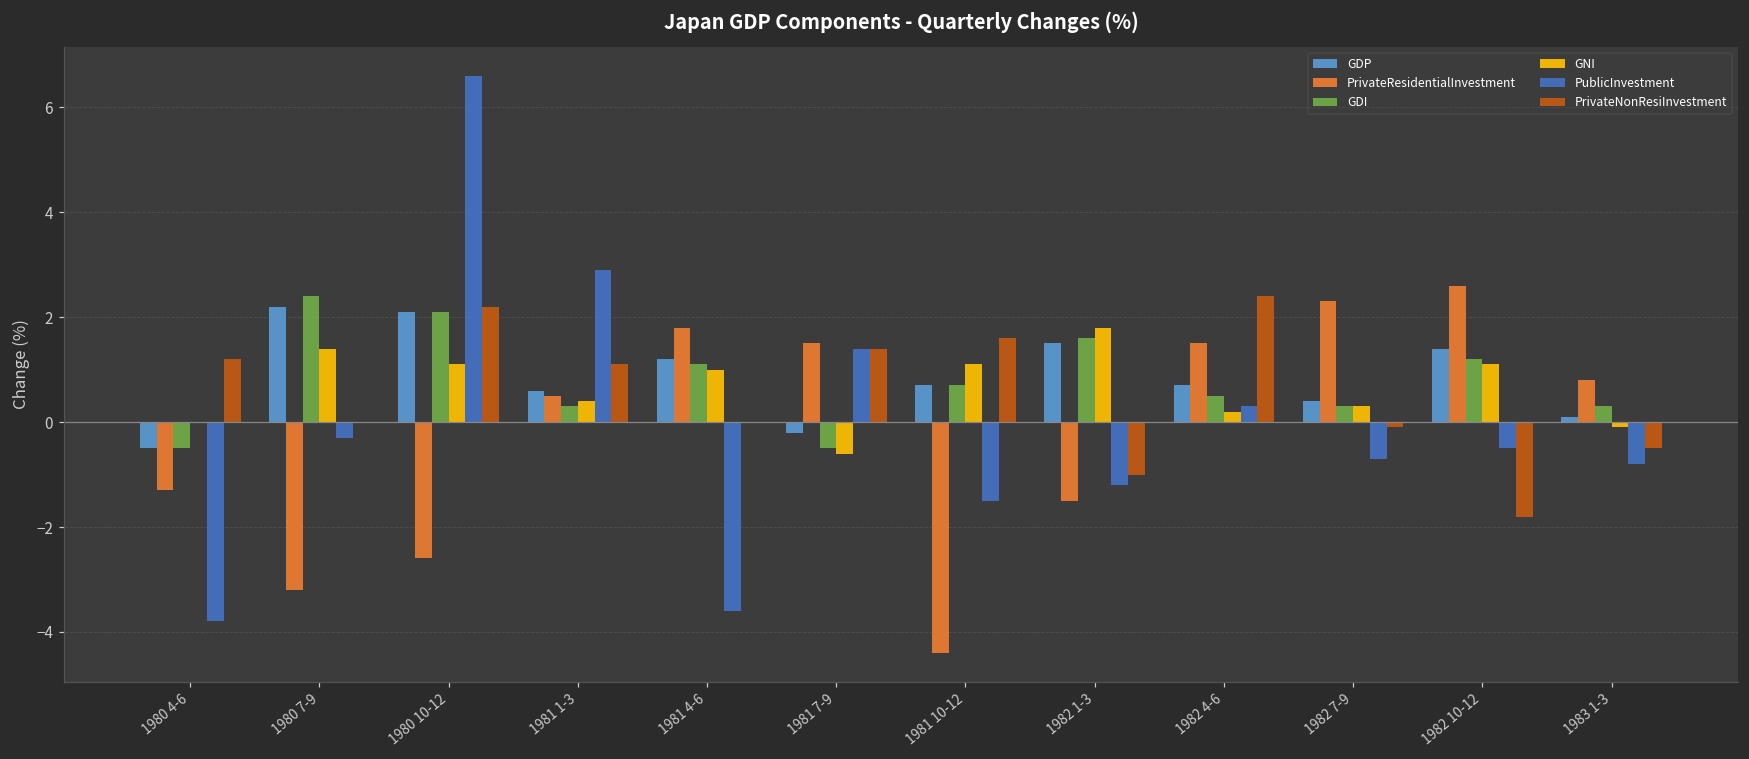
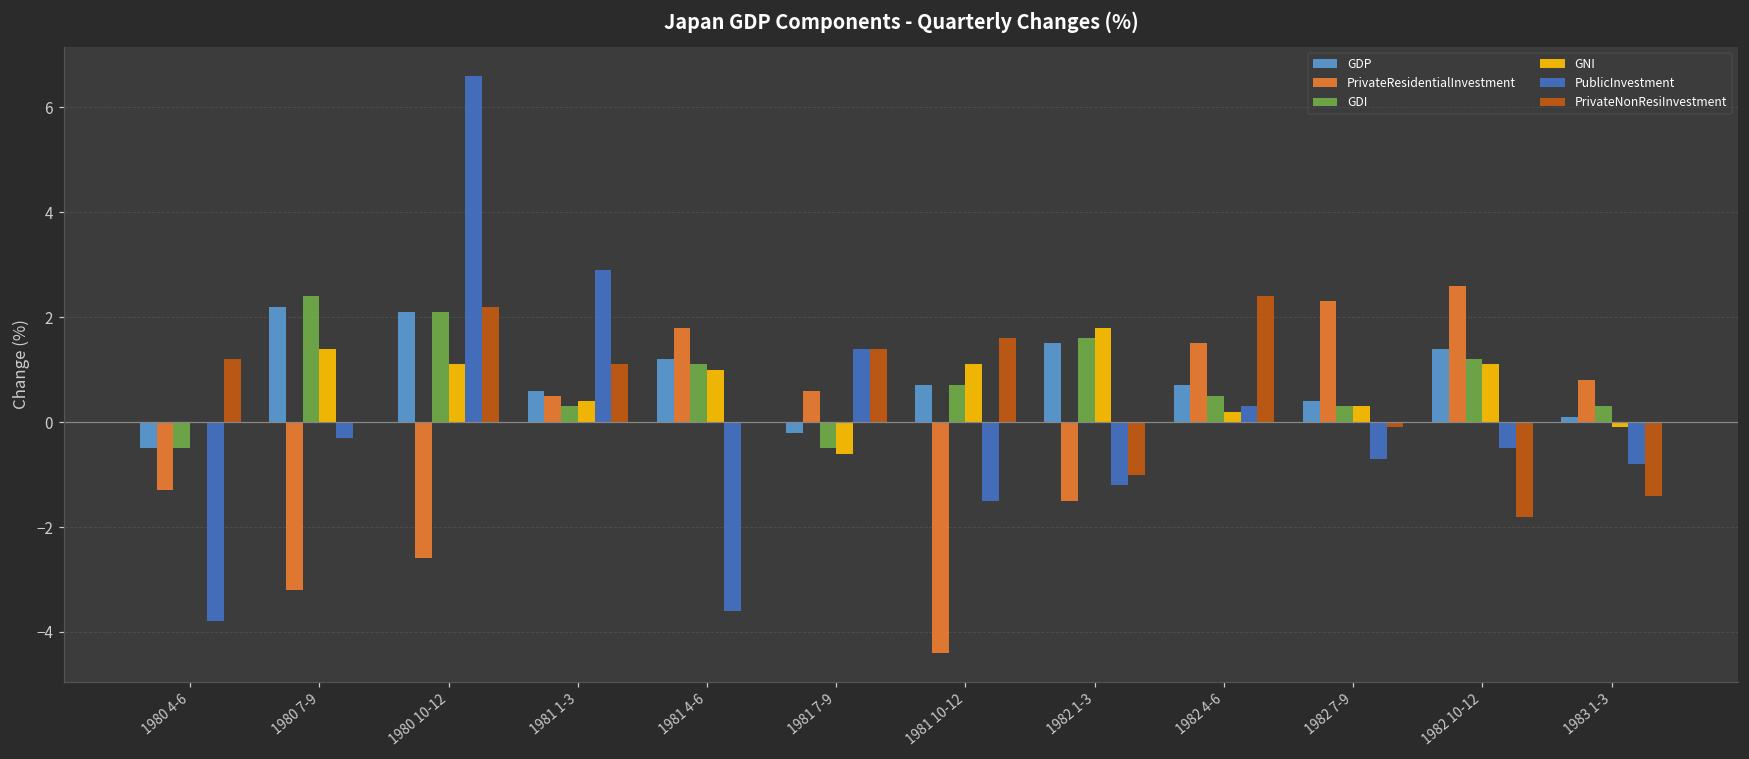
  {
    "PrivateResidentialInvestment": {
      "1980 4-6": -1.3,
      "1980 7-9": -3.2,
      "1980 10-12": -2.6,
      "1981 1-3": 0.5,
      "1981 4-6": 1.8,
-     "1981 7-9": 1.5,
+     "1981 7-9": 0.6,
      "1981 10-12": -4.4,
      "1982 1-3": -1.5,
      "1982 4-6": 1.5,
      "1982 7-9": 2.3,
      "1982 10-12": 2.6,
      "1983 1-3": 0.8
    },
    "GDI": {
      "1980 4-6": -0.5,
      "1980 7-9": 2.4,
      "1980 10-12": 2.1,
      "1981 1-3": 0.3,
      "1981 4-6": 1.1,
      "1981 7-9": -0.5,
      "1981 10-12": 0.7,
      "1982 1-3": 1.6,
      "1982 4-6": 0.5,
      "1982 7-9": 0.3,
      "1982 10-12": 1.2,
      "1983 1-3": 0.3
    },
    "GNI": {
      "1980 4-6": 0.0,
      "1980 7-9": 1.4,
      "1980 10-12": 1.1,
      "1981 1-3": 0.4,
      "1981 4-6": 1.0,
      "1981 7-9": -0.6,
      "1981 10-12": 1.1,
      "1982 1-3": 1.8,
      "1982 4-6": 0.2,
      "1982 7-9": 0.3,
      "1982 10-12": 1.1,
      "1983 1-3": -0.1
    },
    "PrivateNonResiInvestment": {
      "1980 4-6": 1.2,
      "1980 7-9": 0.0,
      "1980 10-12": 2.2,
      "1981 1-3": 1.1,
      "1981 4-6": 0.0,
      "1981 7-9": 1.4,
      "1981 10-12": 1.6,
      "1982 1-3": -1.0,
      "1982 4-6": 2.4,
      "1982 7-9": -0.1,
      "1982 10-12": -1.8,
-     "1983 1-3": -0.5
+     "1983 1-3": -1.4
    }
  }
